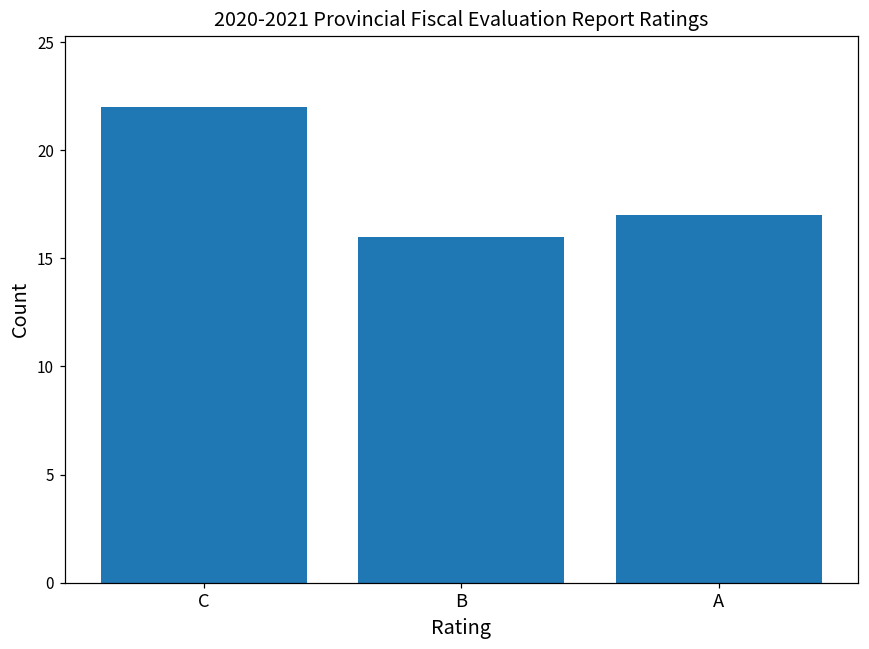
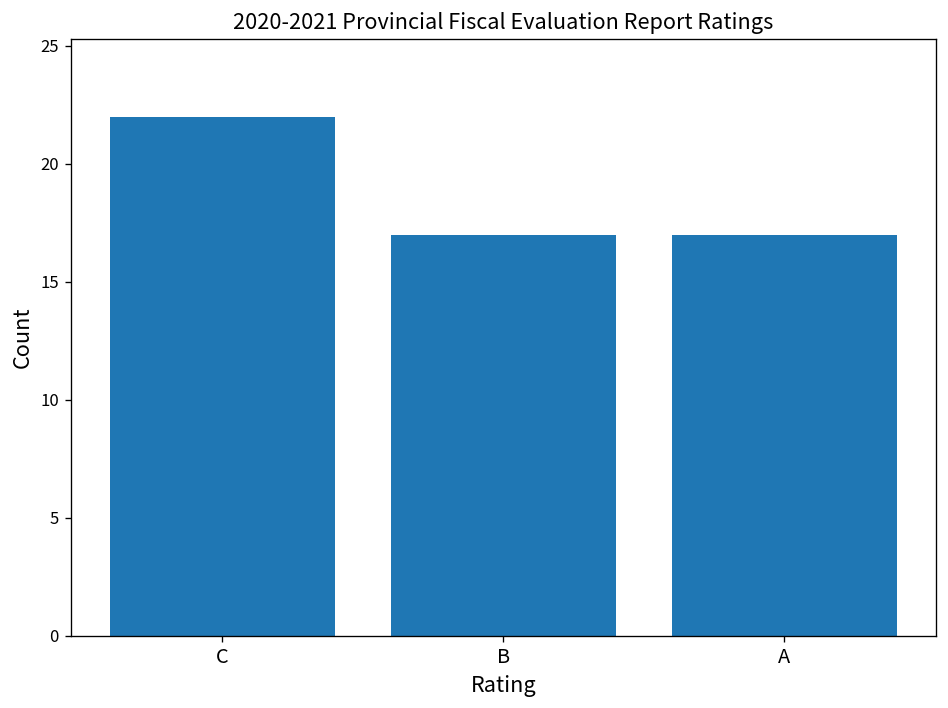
  {
    "C": 22,
-   "B": 16,
+   "B": 17,
    "A": 17
  }
